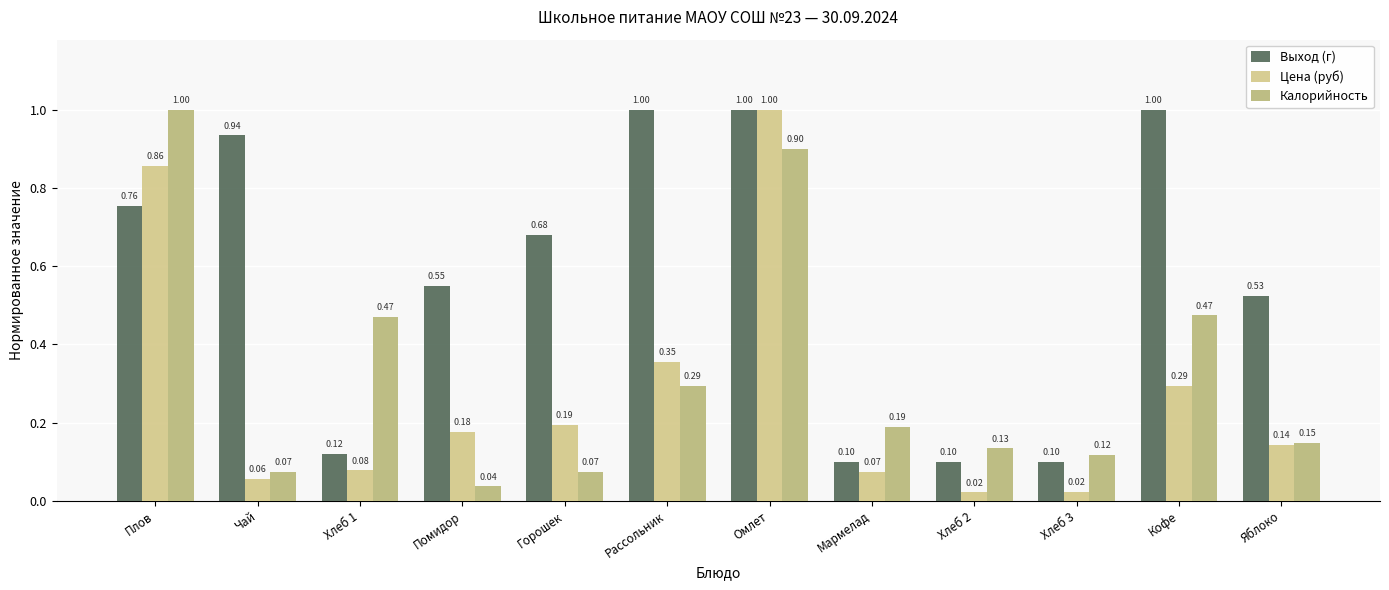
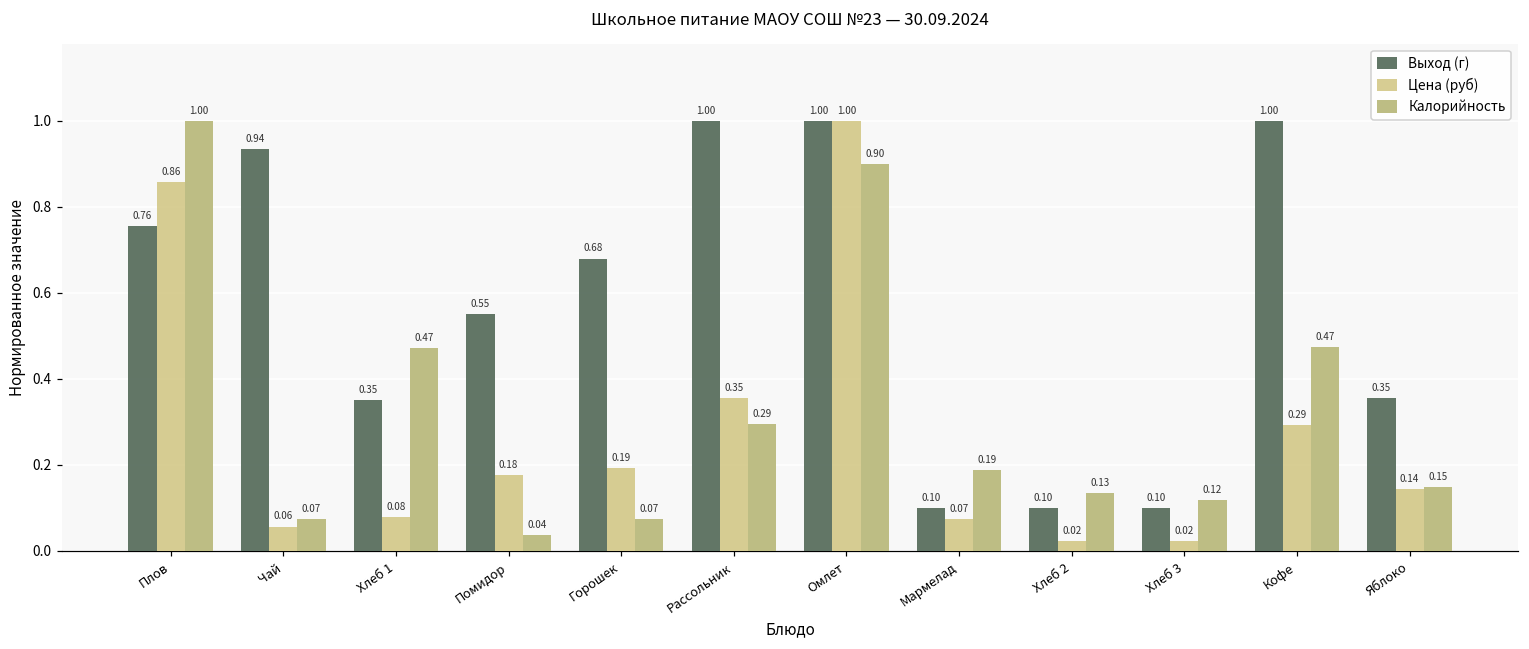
  {
    "Выход (г)": {
      "Плов": 0.76,
      "Чай": 0.94,
-     "Хлеб 1": 0.12,
+     "Хлеб 1": 0.35,
      "Помидор": 0.55,
      "Горошек": 0.68,
      "Рассольник": 1.00,
      "Омлет": 1.00,
      "Мармелад": 0.10,
      "Хлеб 2": 0.10,
      "Хлеб 3": 0.10,
      "Кофе": 1.00,
-     "Яблоко": 0.53
+     "Яблоко": 0.35
    }
  }
